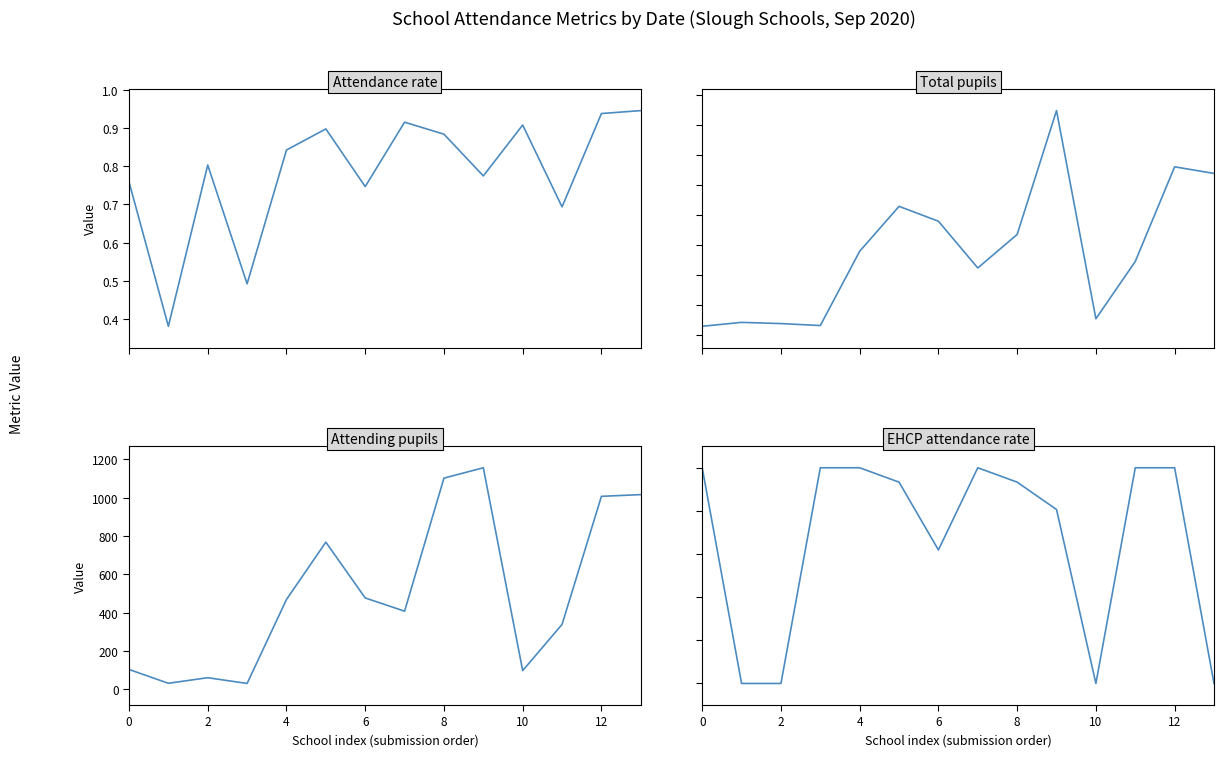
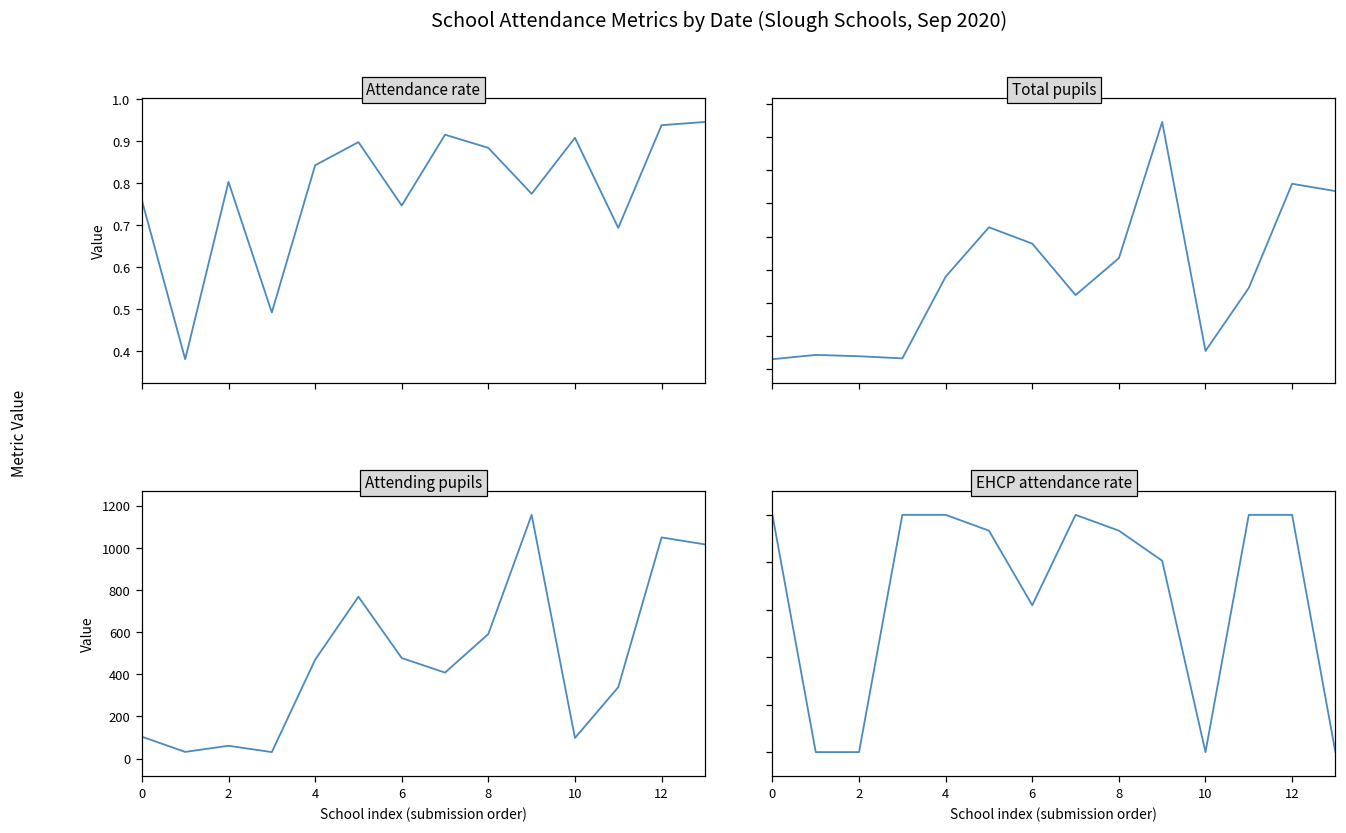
  {
    "Attending pupils": {
      "0": 100,
      "2": 60,
      "4": 470,
      "6": 480,
-     "8": 1100,
+     "8": 590,
      "10": 100,
-     "12": 1010
+     "12": 1050
    }
  }
